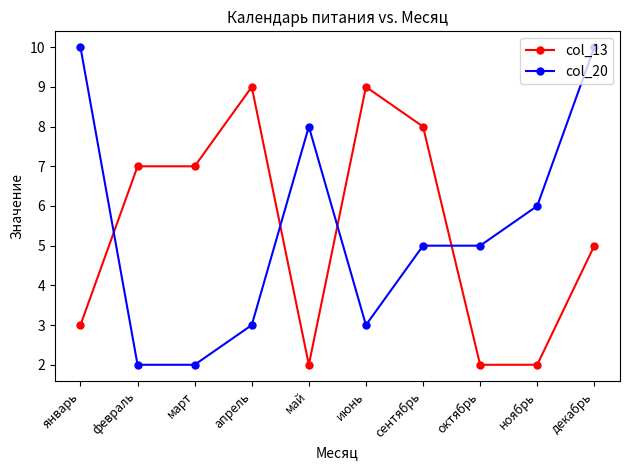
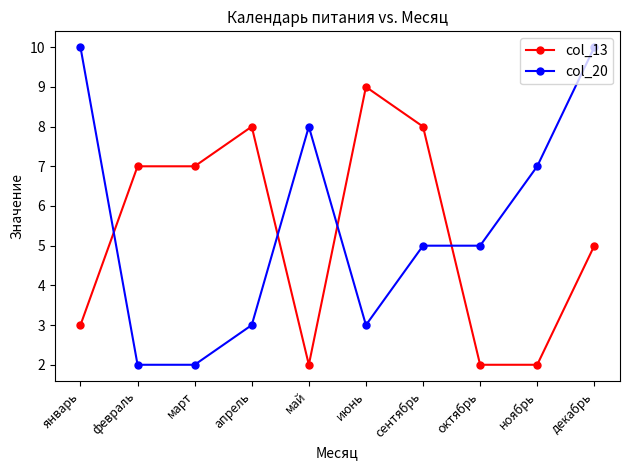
  {
    "col_13": {
      "январь": 3,
      "февраль": 7,
      "март": 7,
-     "апрель": 9,
+     "апрель": 8,
      "май": 2,
      "июнь": 9,
      "сентябрь": 8,
      "октябрь": 2,
      "ноябрь": 2,
      "декабрь": 5
    },
    "col_20": {
      "январь": 10,
      "февраль": 2,
      "март": 2,
      "апрель": 3,
      "май": 8,
      "июнь": 3,
      "сентябрь": 5,
      "октябрь": 5,
-     "ноябрь": 6
+     "ноябрь": 7
    }
  }
